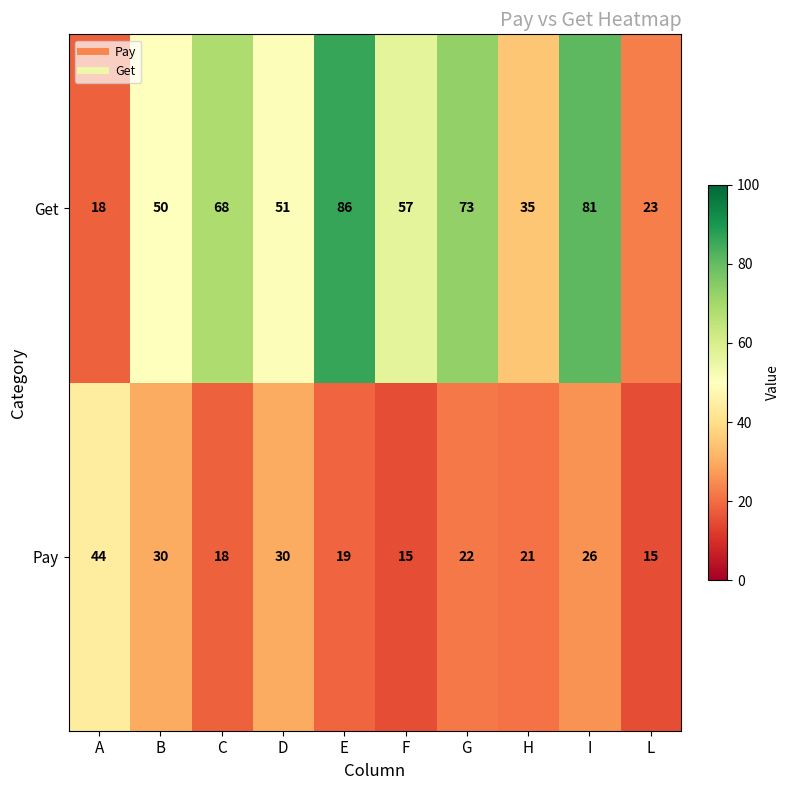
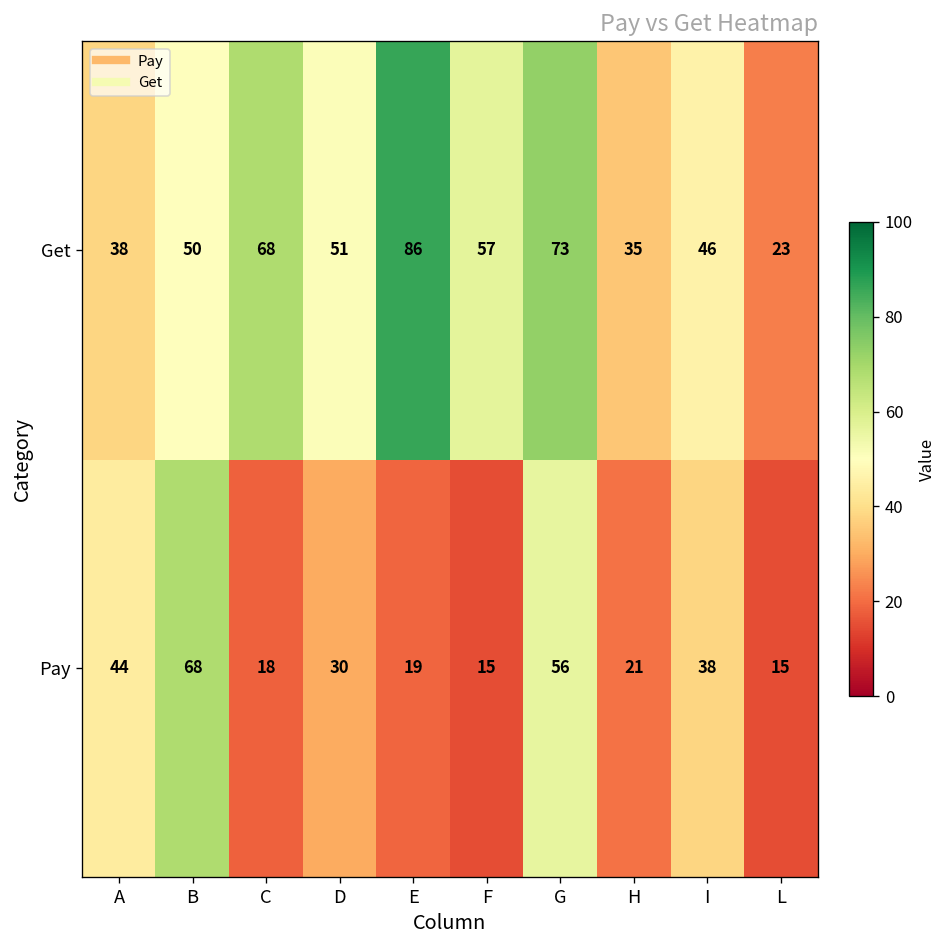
  {
    "Get": {
-     "A": 18,
+     "A": 38,
      "B": 50,
      "C": 68,
      "D": 51,
      "E": 86,
      "F": 57,
      "G": 73,
      "H": 35,
-     "I": 81,
+     "I": 46,
      "L": 23
    },
    "Pay": {
      "A": 44,
-     "B": 30,
+     "B": 68,
      "C": 18,
      "D": 30,
      "E": 19,
      "F": 15,
-     "G": 22,
+     "G": 56,
      "H": 21,
-     "I": 26,
+     "I": 38,
      "L": 15
    }
  }
